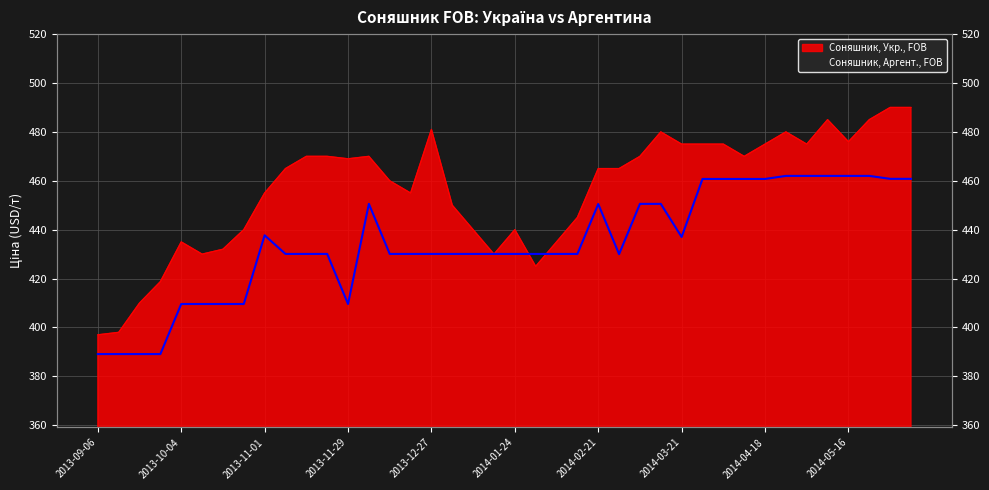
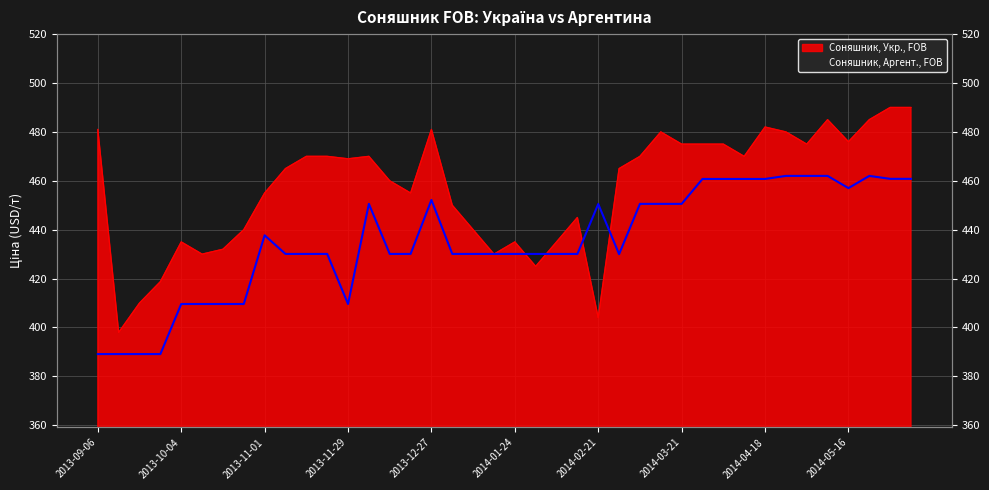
  {
    "Соняшник, Укр., FOB": {
-     "2013-09-06": 397,
+     "2013-09-06": 481,
      "2013-10-04": 435,
      "2013-11-01": 455,
      "2013-11-29": 469,
      "2013-12-27": 481,
-     "2014-01-24": 440,
-     "2014-02-21": 465,
+     "2014-01-24": 435,
+     "2014-02-21": 404,
      "2014-03-21": 475,
-     "2014-04-18": 475,
+     "2014-04-18": 482,
      "2014-05-16": 476
    },
    "Соняшник, Аргент., FOB": {
      "2013-09-06": 389,
      "2013-10-04": 410,
      "2013-11-01": 438,
      "2013-11-29": 410,
-     "2013-12-27": 430,
+     "2013-12-27": 452,
      "2014-01-24": 430,
      "2014-02-21": 451,
-     "2014-03-21": 437,
+     "2014-03-21": 451,
      "2014-04-18": 461,
-     "2014-05-16": 462
+     "2014-05-16": 457
    }
  }
